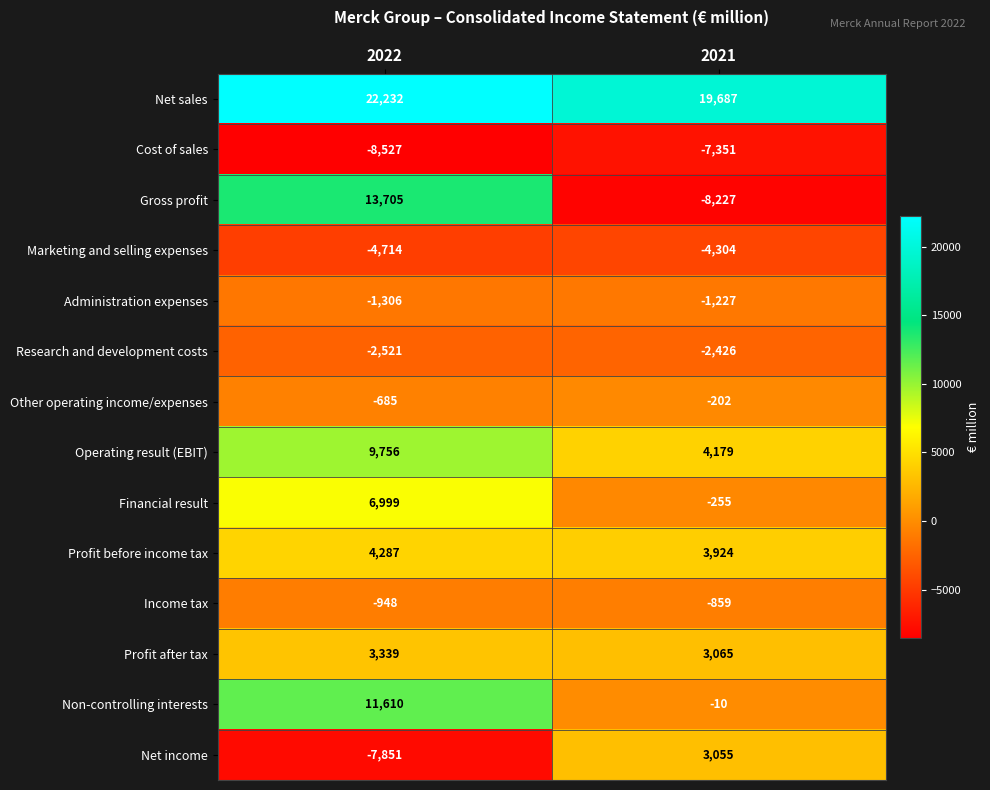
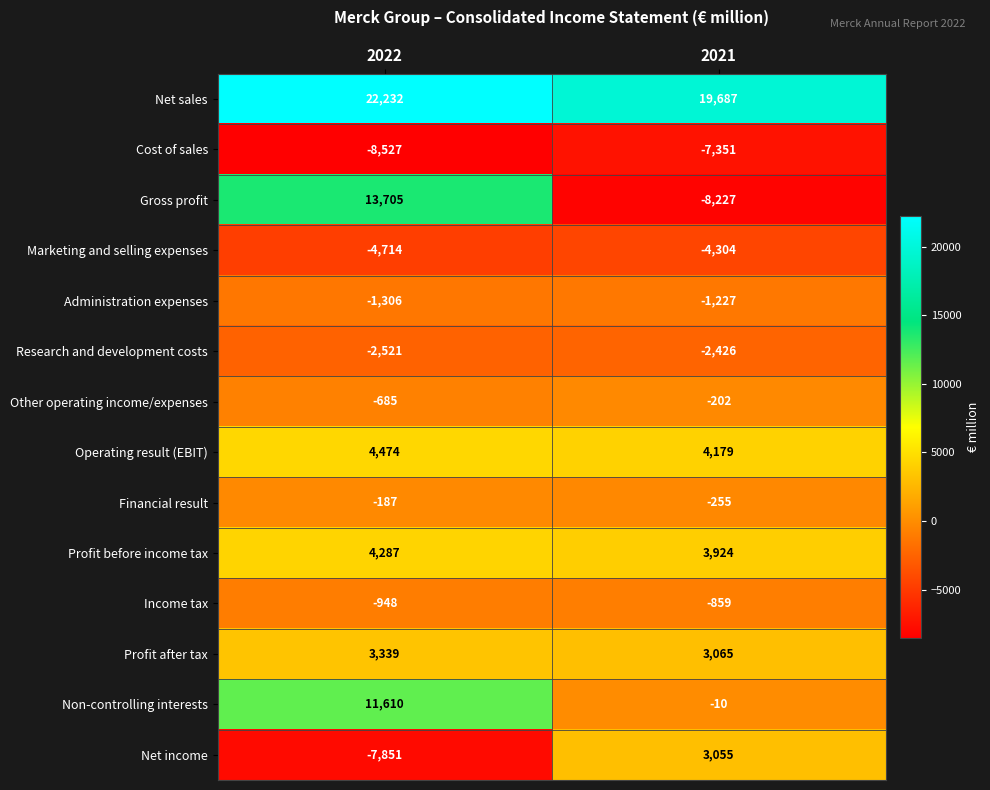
  {
    "Net sales": {
      "2022": "22,232",
      "2021": "19,687"
    },
    "Cost of sales": {
      "2022": "-8,527",
      "2021": "-7,351"
    },
    "Gross profit": {
      "2022": "13,705",
      "2021": "-8,227"
    },
    "Marketing and selling expenses": {
      "2022": "-4,714",
      "2021": "-4,304"
    },
    "Administration expenses": {
      "2022": "-1,306",
      "2021": "-1,227"
    },
    "Research and development costs": {
      "2022": "-2,521",
      "2021": "-2,426"
    },
    "Other operating income/expenses": {
      "2022": "-685",
      "2021": "-202"
    },
    "Operating result (EBIT)": {
-     "2022": "9,756",
+     "2022": "4,474",
      "2021": "4,179"
    },
    "Financial result": {
-     "2022": "6,999",
+     "2022": "-187",
      "2021": "-255"
    },
    "Profit before income tax": {
      "2022": "4,287",
      "2021": "3,924"
    },
    "Income tax": {
      "2022": "-948",
      "2021": "-859"
    },
    "Profit after tax": {
      "2022": "3,339",
      "2021": "3,065"
    },
    "Non-controlling interests": {
      "2022": "11,610",
      "2021": "-10"
    },
    "Net income": {
      "2022": "-7,851",
      "2021": "3,055"
    }
  }
